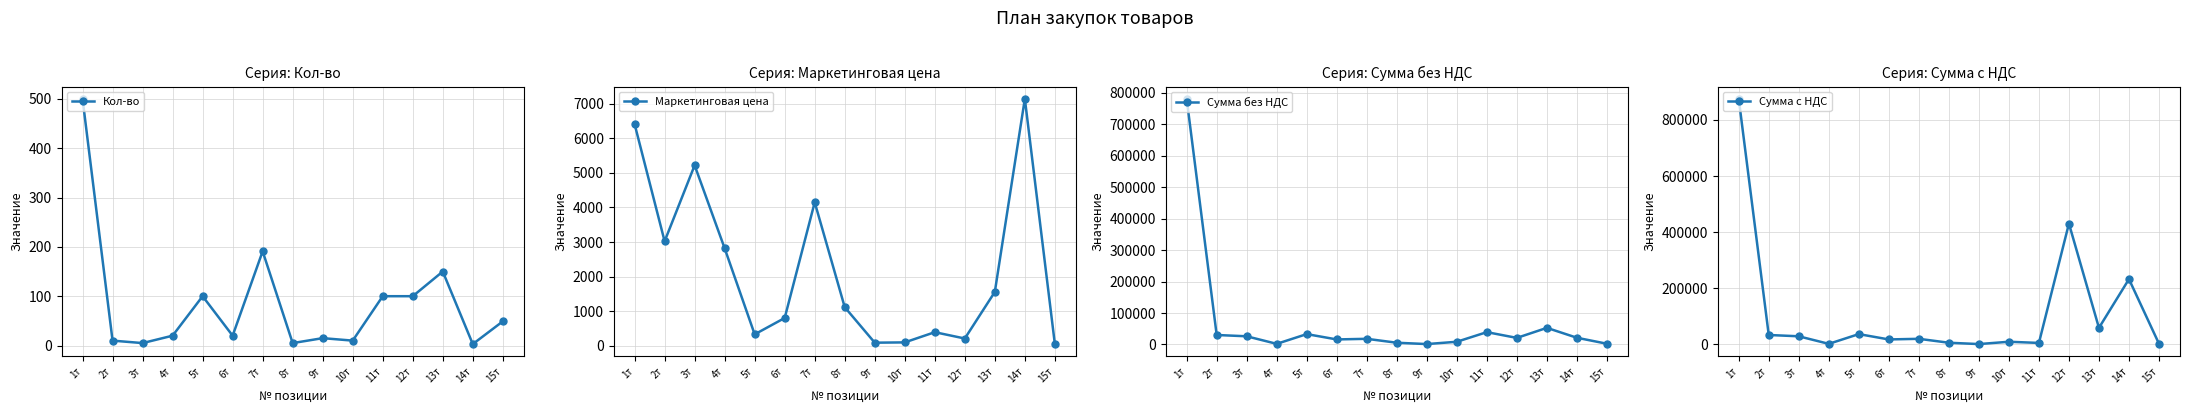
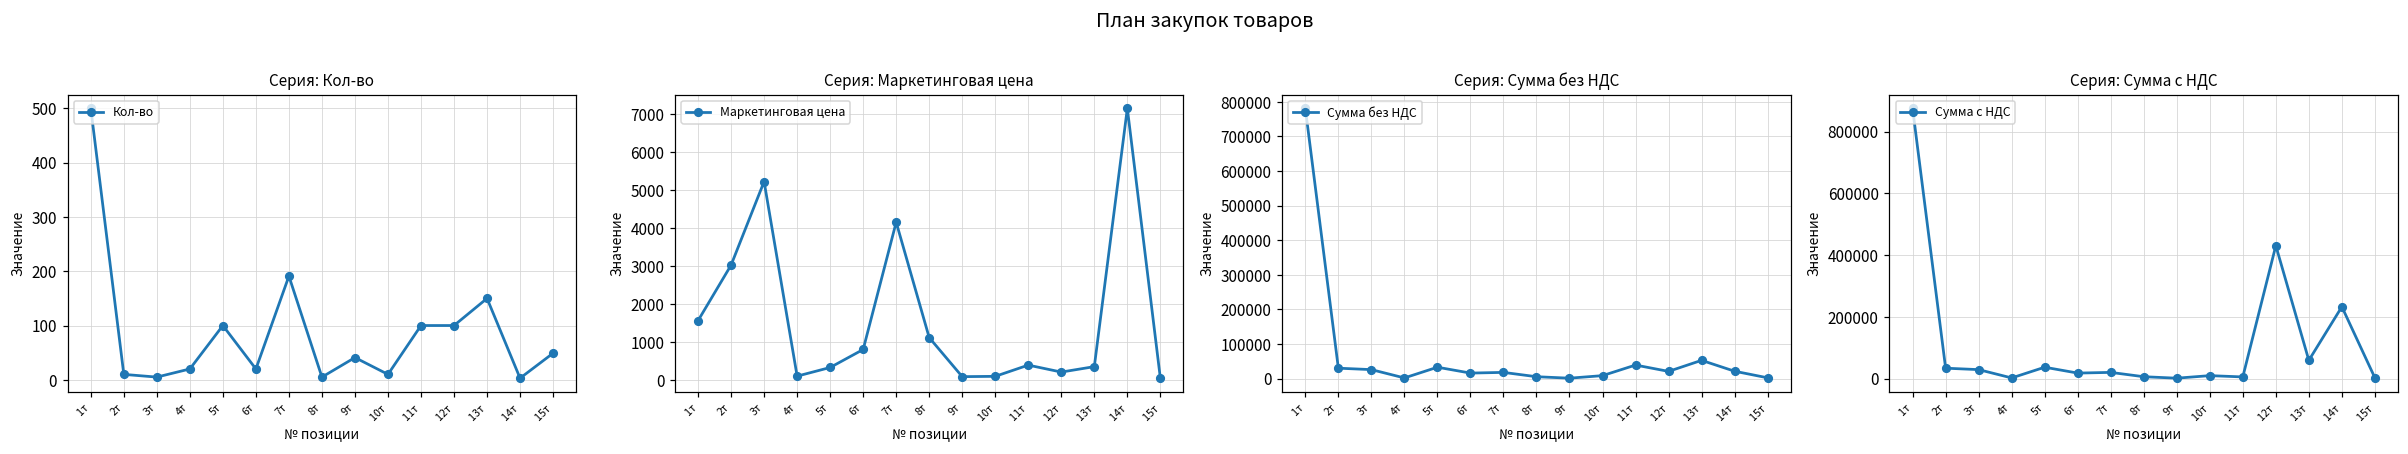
  {
    "Серия: Кол-во": {
      "2т": 10,
      "3т": 10,
      "4т": 20,
      "5т": 100,
      "6т": 20,
      "7т": 190,
      "8т": 10,
-     "9т": 20,
+     "9т": 40,
      "10т": 10,
      "11т": 100,
      "12т": 100,
      "13т": 150,
      "14т": 0,
      "15т": 50
    },
    "Серия: Маркетинговая цена": {
-     "1т": 6400,
+     "1т": 1600,
      "2т": 3000,
      "3т": 5200,
-     "4т": 2800,
+     "4т": 100,
      "5т": 300,
      "6т": 800,
      "7т": 4100,
      "8т": 1100,
      "9т": 100,
      "10т": 100,
      "11т": 400,
      "12т": 200,
-     "13т": 1600,
+     "13т": 400,
      "14т": 7100,
      "15т": 0
    },
    "Серия: Сумма без НДС": {
      "2т": 30000,
      "3т": 30000,
      "4т": 0,
      "5т": 30000,
      "6т": 20000,
      "7т": 20000,
      "8т": 10000,
      "9т": 0,
      "10т": 10000,
      "11т": 40000,
      "12т": 20000,
      "13т": 50000,
      "14т": 20000,
      "15т": 0
    },
    "Серия: Сумма с НДС": {
      "2т": 30000,
      "3т": 30000,
      "4т": 0,
      "5т": 40000,
      "6т": 20000,
      "7т": 20000,
      "8т": 10000,
      "9т": 0,
      "10т": 10000,
      "11т": 10000,
      "12т": 430000,
      "13т": 60000,
      "14т": 230000,
      "15т": 0
    }
  }
